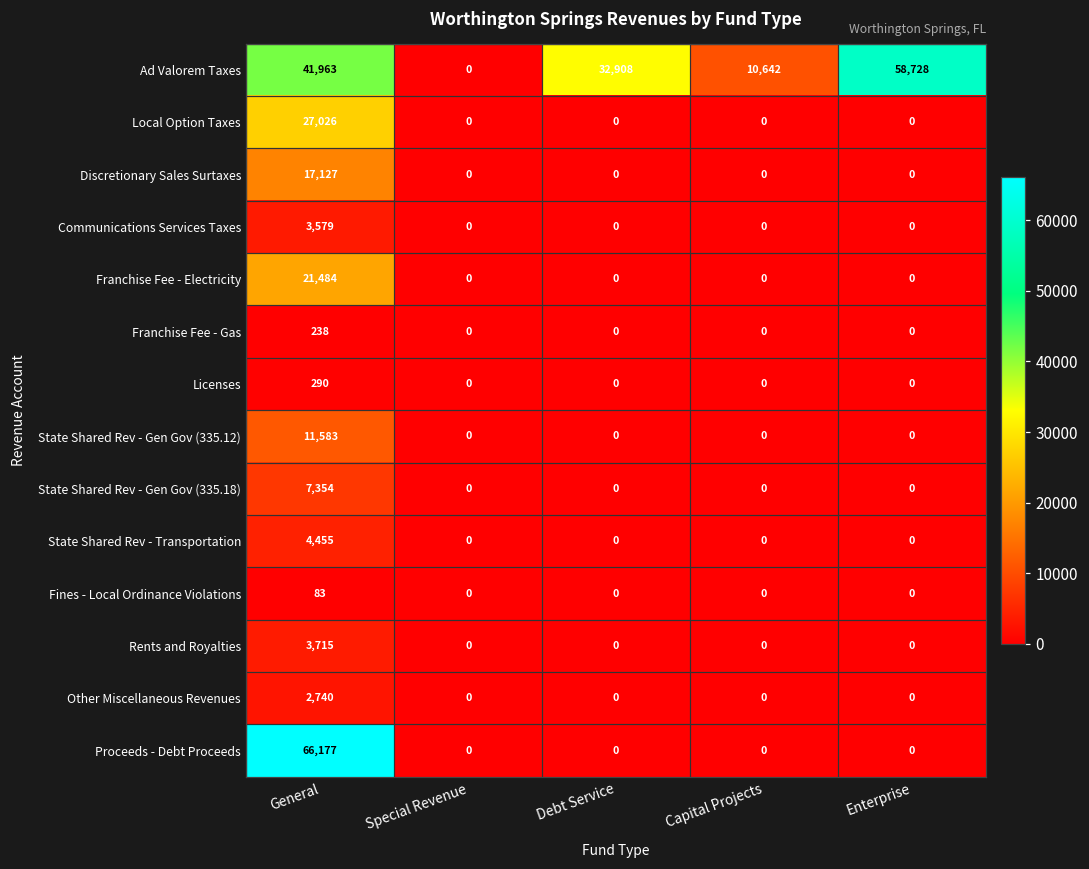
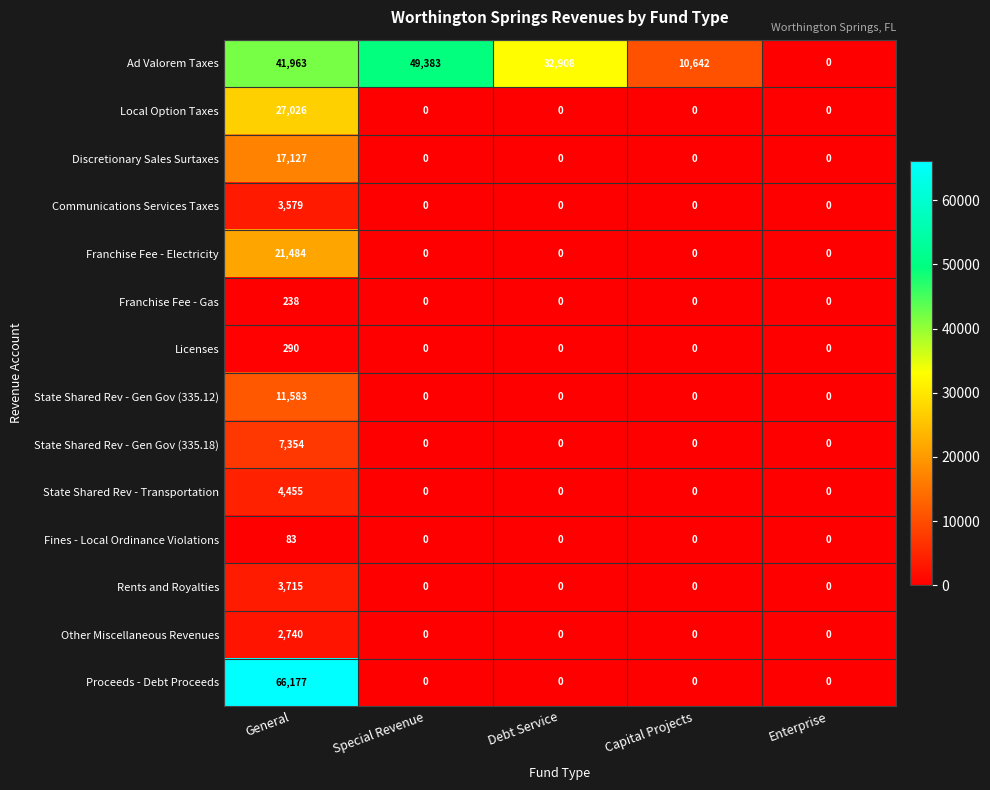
  {
    "Ad Valorem Taxes": {
      "General": "41,963",
-     "Special Revenue": "0",
+     "Special Revenue": "49,383",
      "Debt Service": "32,908",
      "Capital Projects": "10,642",
-     "Enterprise": "58,728"
+     "Enterprise": "0"
    },
    "Local Option Taxes": {
      "General": "27,026",
      "Special Revenue": "0",
      "Debt Service": "0",
      "Capital Projects": "0",
      "Enterprise": "0"
    },
    "Discretionary Sales Surtaxes": {
      "General": "17,127",
      "Special Revenue": "0",
      "Debt Service": "0",
      "Capital Projects": "0",
      "Enterprise": "0"
    },
    "Communications Services Taxes": {
      "General": "3,579",
      "Special Revenue": "0",
      "Debt Service": "0",
      "Capital Projects": "0",
      "Enterprise": "0"
    },
    "Franchise Fee - Electricity": {
      "General": "21,484",
      "Special Revenue": "0",
      "Debt Service": "0",
      "Capital Projects": "0",
      "Enterprise": "0"
    },
    "Franchise Fee - Gas": {
      "General": "238",
      "Special Revenue": "0",
      "Debt Service": "0",
      "Capital Projects": "0",
      "Enterprise": "0"
    },
    "Licenses": {
      "General": "290",
      "Special Revenue": "0",
      "Debt Service": "0",
      "Capital Projects": "0",
      "Enterprise": "0"
    },
    "State Shared Rev - Gen Gov (335.12)": {
      "General": "11,583",
      "Special Revenue": "0",
      "Debt Service": "0",
      "Capital Projects": "0",
      "Enterprise": "0"
    },
    "State Shared Rev - Gen Gov (335.18)": {
      "General": "7,354",
      "Special Revenue": "0",
      "Debt Service": "0",
      "Capital Projects": "0",
      "Enterprise": "0"
    },
    "State Shared Rev - Transportation": {
      "General": "4,455",
      "Special Revenue": "0",
      "Debt Service": "0",
      "Capital Projects": "0",
      "Enterprise": "0"
    },
    "Fines - Local Ordinance Violations": {
      "General": "83",
      "Special Revenue": "0",
      "Debt Service": "0",
      "Capital Projects": "0",
      "Enterprise": "0"
    },
    "Rents and Royalties": {
      "General": "3,715",
      "Special Revenue": "0",
      "Debt Service": "0",
      "Capital Projects": "0",
      "Enterprise": "0"
    },
    "Other Miscellaneous Revenues": {
      "General": "2,740",
      "Special Revenue": "0",
      "Debt Service": "0",
      "Capital Projects": "0",
      "Enterprise": "0"
    },
    "Proceeds - Debt Proceeds": {
      "General": "66,177",
      "Special Revenue": "0",
      "Debt Service": "0",
      "Capital Projects": "0",
      "Enterprise": "0"
    }
  }
